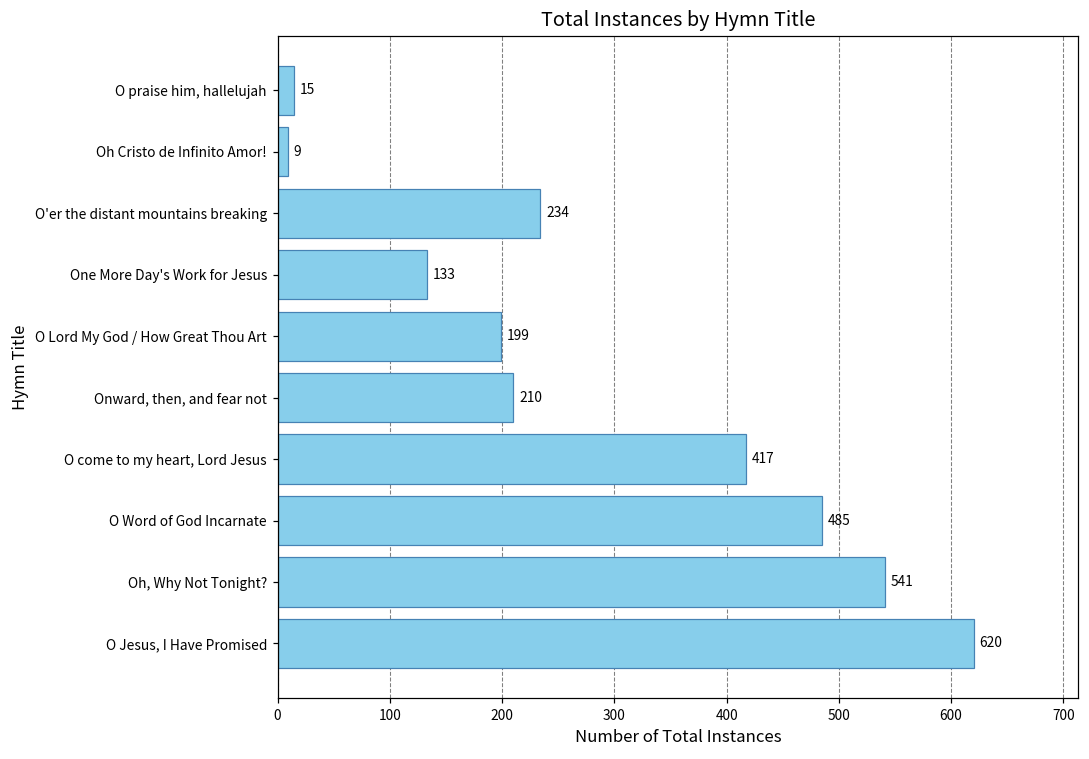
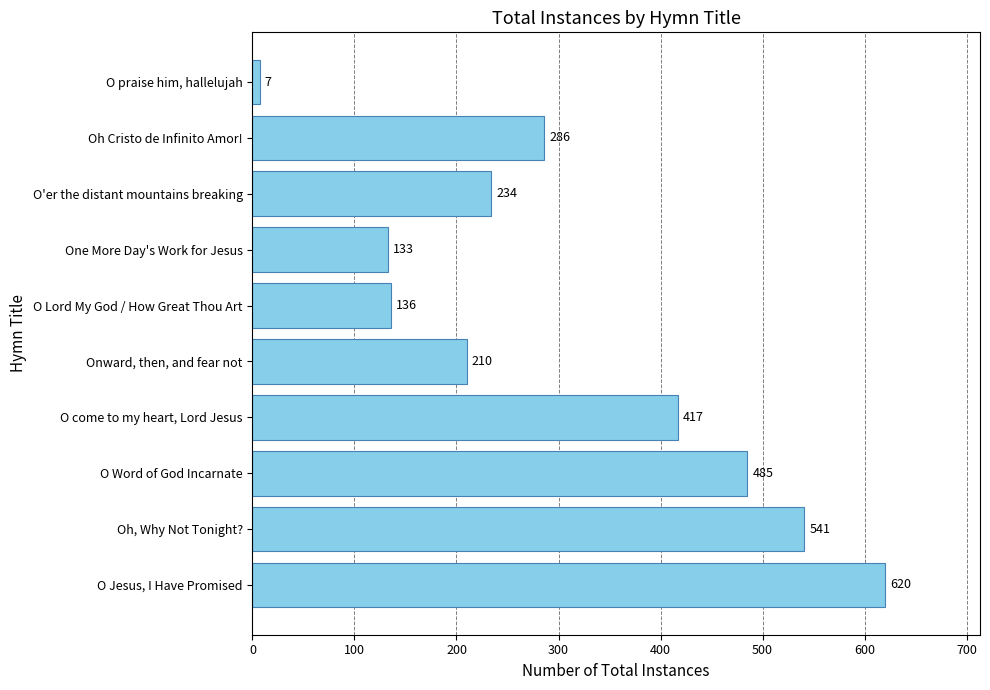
  {
-   "O praise him, hallelujah": 15,
-   "Oh Cristo de Infinito Amor!": 9,
+   "O praise him, hallelujah": 7,
+   "Oh Cristo de Infinito Amor!": 286,
    "O'er the distant mountains breaking": 234,
    "One More Day's Work for Jesus": 133,
-   "O Lord My God / How Great Thou Art": 199,
+   "O Lord My God / How Great Thou Art": 136,
    "Onward, then, and fear not": 210,
    "O come to my heart, Lord Jesus": 417,
    "O Word of God Incarnate": 485,
    "Oh, Why Not Tonight?": 541,
    "O Jesus, I Have Promised": 620
  }
